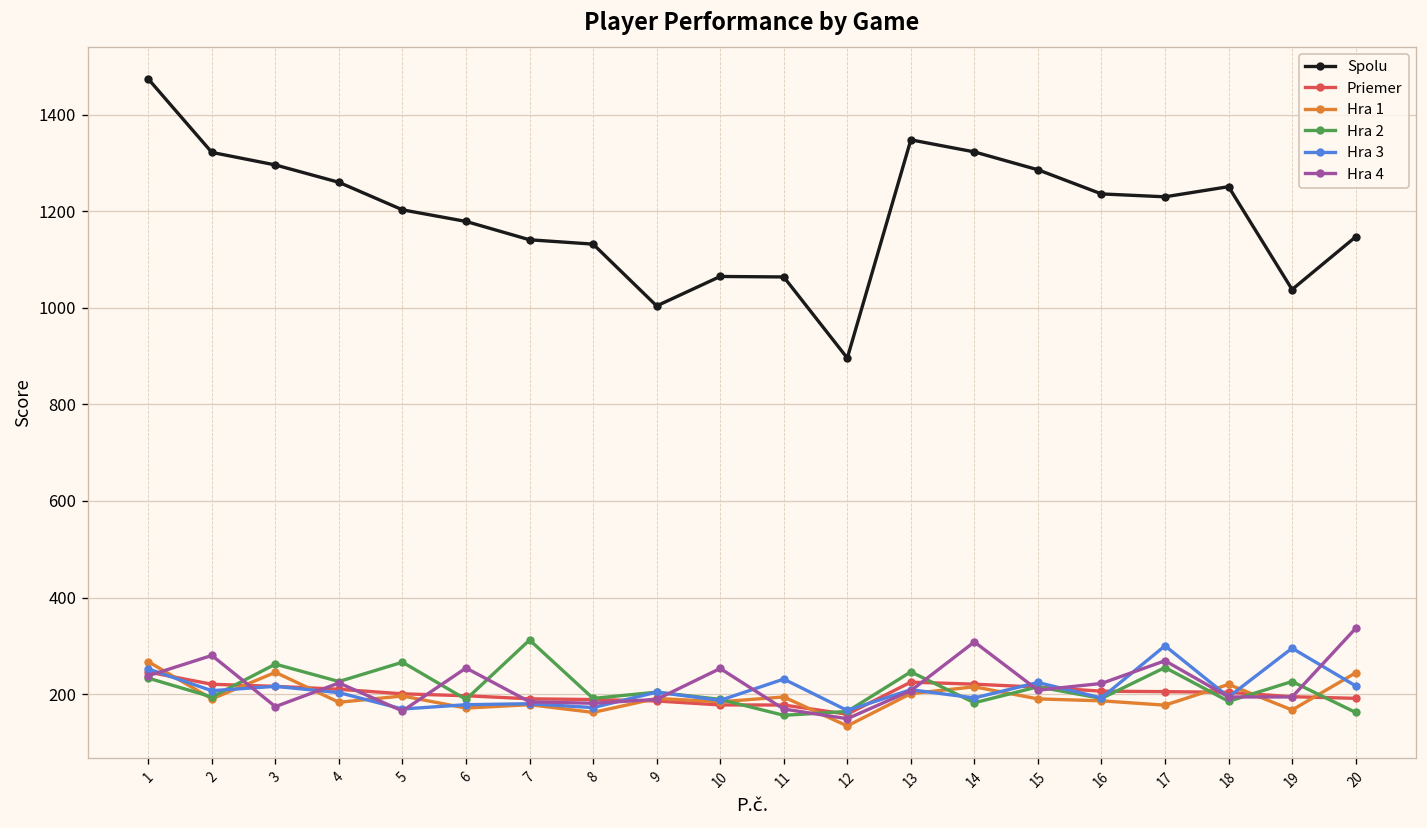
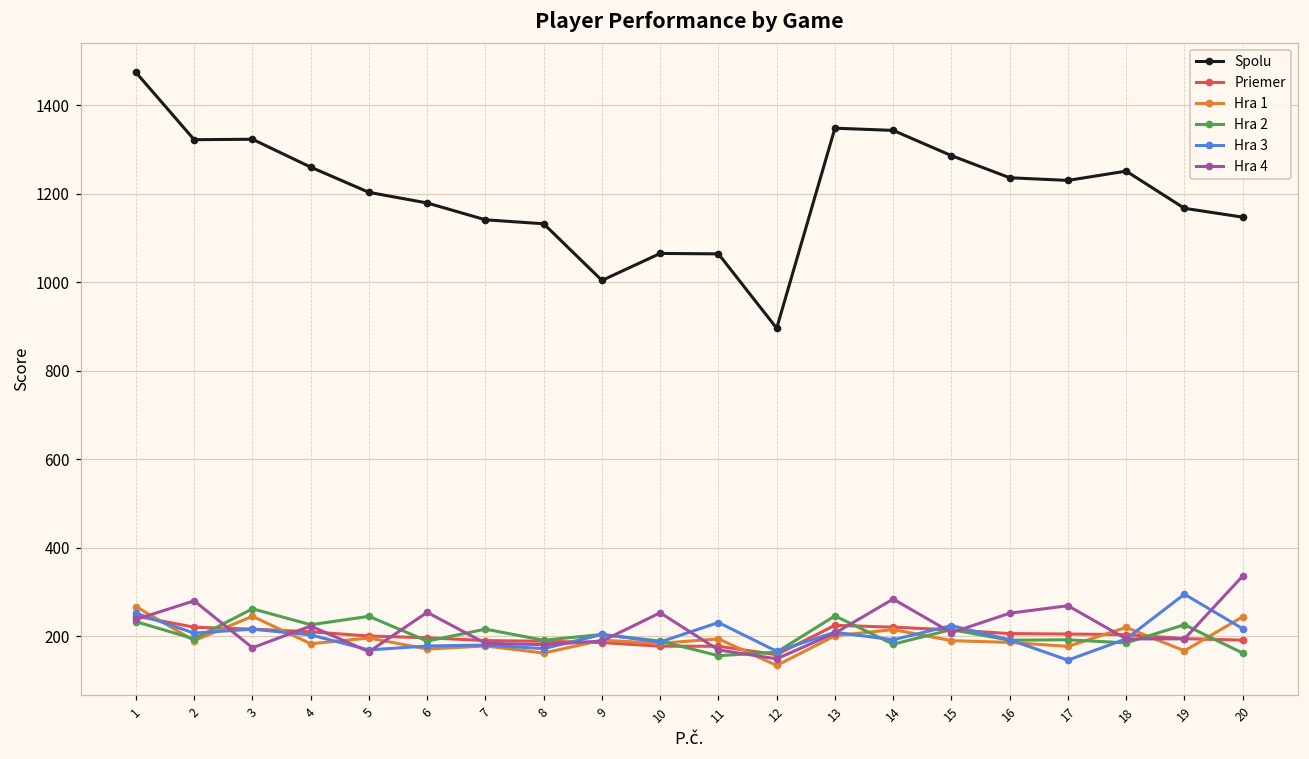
  {
    "Spolu": {
      "1": 1470,
      "2": 1320,
-     "3": 1300,
+     "3": 1320,
      "4": 1260,
      "5": 1200,
      "6": 1180,
      "7": 1140,
      "8": 1130,
      "9": 1000,
      "10": 1070,
      "11": 1060,
      "12": 900,
      "13": 1350,
-     "14": 1320,
+     "14": 1340,
      "15": 1290,
      "16": 1240,
      "17": 1230,
      "18": 1250,
-     "19": 1040,
+     "19": 1170,
      "20": 1150
    },
    "Hra 2": {
      "3": 260,
-     "5": 270,
+     "5": 250,
      "6": 190,
-     "7": 310,
+     "7": 220,
      "11": 160,
      "13": 250,
      "14": 180,
-     "17": 260,
+     "17": 190,
      "18": 190,
      "19": 230,
      "20": 160
    },
    "Hra 3": {
      "2": 210,
      "4": 200,
      "6": 180,
      "8": 170,
      "11": 230,
      "14": 190,
      "15": 220,
-     "17": 300,
+     "17": 150,
      "19": 300,
      "20": 220
    },
    "Hra 4": {
      "2": 280,
      "3": 170,
      "6": 250,
      "8": 180,
      "10": 250,
      "11": 170,
      "12": 150,
-     "14": 310,
+     "14": 280,
      "15": 210,
-     "16": 220,
+     "16": 250,
      "17": 270,
      "20": 340
    }
  }
